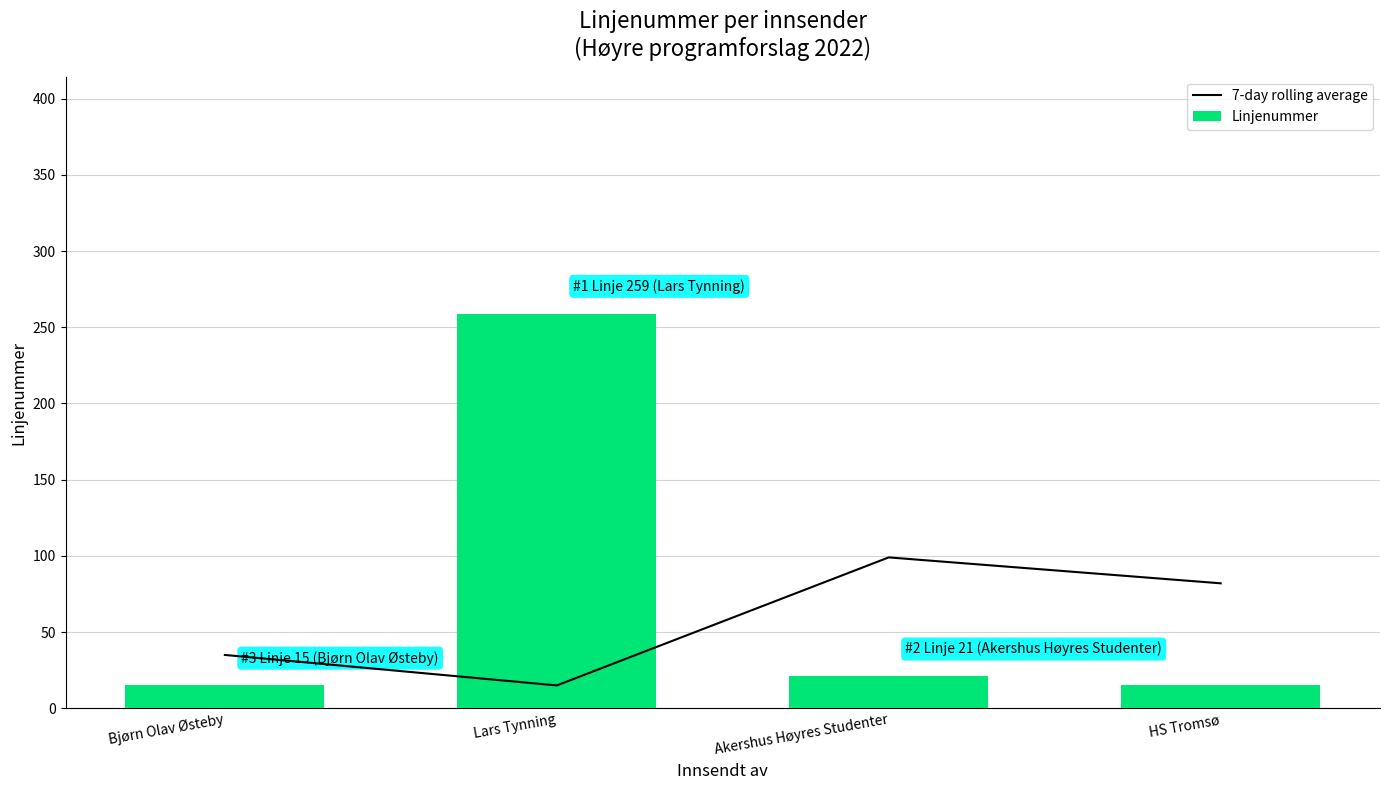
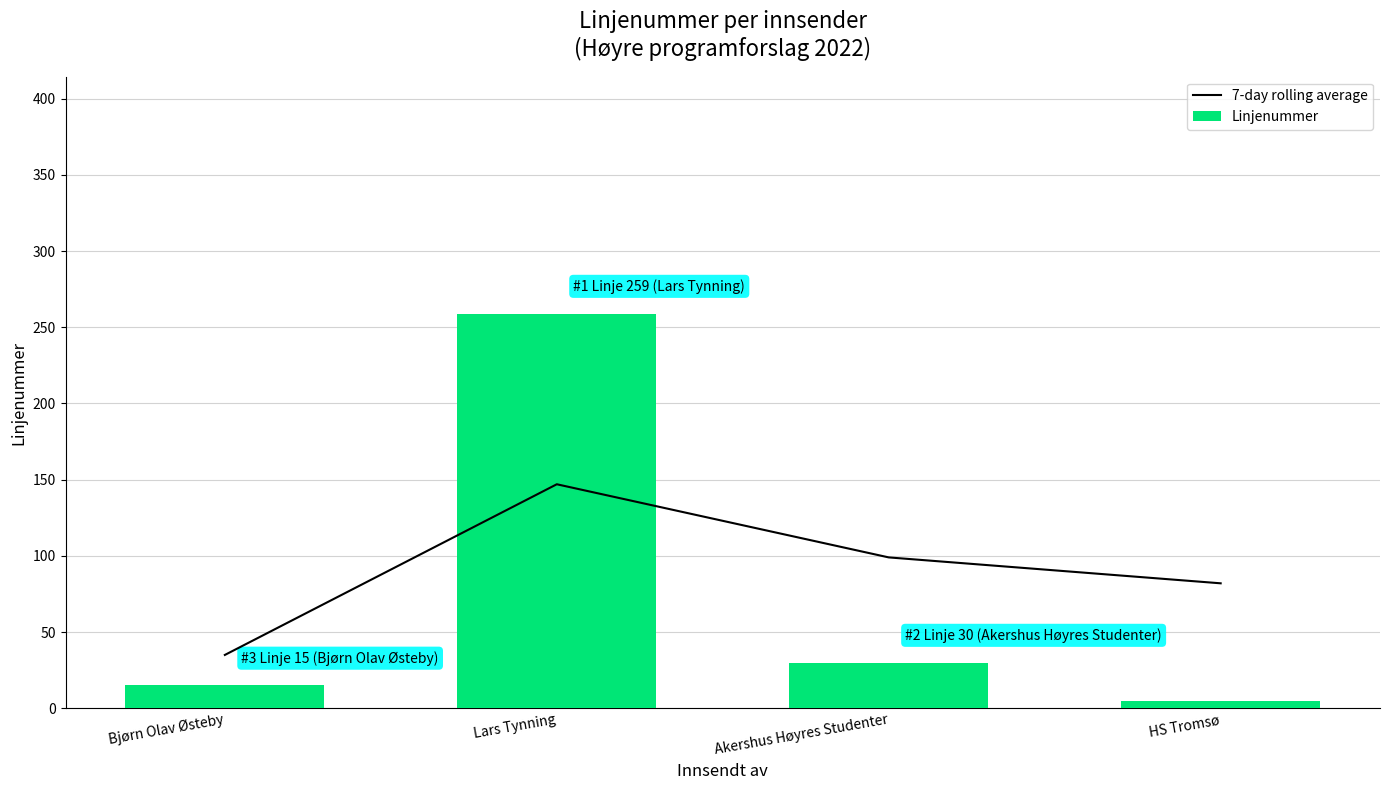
  {
    "7-day rolling average": {
-     "Lars Tynning": 15,
+     "Lars Tynning": 147,
      "Akershus Høyres Studenter": 99,
      "HS Tromsø": 82
    },
    "Linjenummer": {
-     "Akershus Høyres Studenter": 21,
-     "HS Tromsø": 15
+     "Akershus Høyres Studenter": 30,
+     "HS Tromsø": 5
    }
  }
